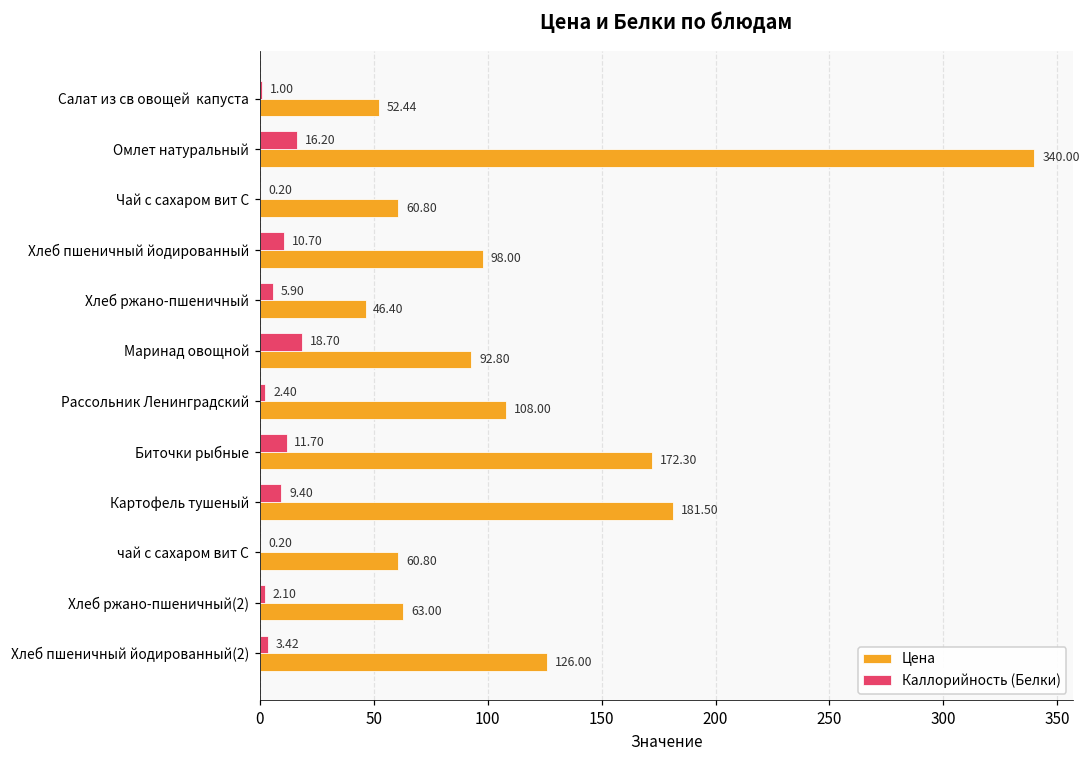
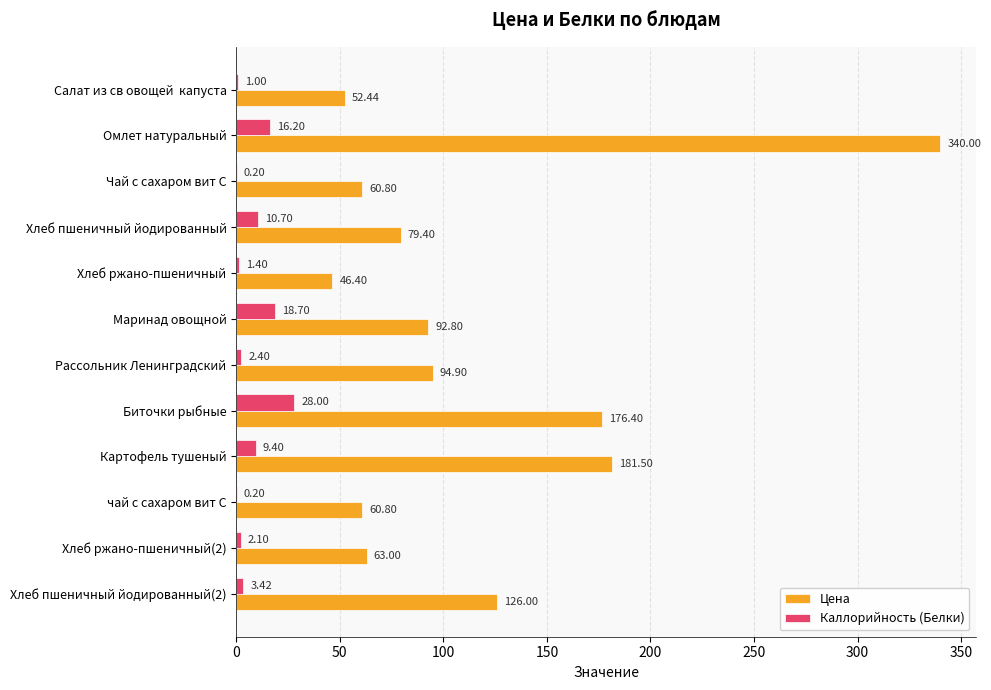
  {
    "Цена": {
      "Салат из св овощей капуста": 52.44,
      "Омлет натуральный": 340.00,
      "Чай с сахаром вит С": 60.80,
-     "Хлеб пшеничный йодированный": 98.00,
+     "Хлеб пшеничный йодированный": 79.40,
      "Хлеб ржано-пшеничный": 46.40,
      "Маринад овощной": 92.80,
-     "Рассольник Ленинградский": 108.00,
-     "Биточки рыбные": 172.30,
+     "Рассольник Ленинградский": 94.90,
+     "Биточки рыбные": 176.40,
      "Картофель тушеный": 181.50,
      "чай с сахаром вит С": 60.80,
      "Хлеб ржано-пшеничный(2)": 63.00,
      "Хлеб пшеничный йодированный(2)": 126.00
    },
    "Каллорийность (Белки)": {
      "Салат из св овощей капуста": 1.00,
      "Омлет натуральный": 16.20,
      "Чай с сахаром вит С": 0.20,
      "Хлеб пшеничный йодированный": 10.70,
-     "Хлеб ржано-пшеничный": 5.90,
+     "Хлеб ржано-пшеничный": 1.40,
      "Маринад овощной": 18.70,
      "Рассольник Ленинградский": 2.40,
-     "Биточки рыбные": 11.70,
+     "Биточки рыбные": 28.00,
      "Картофель тушеный": 9.40,
      "чай с сахаром вит С": 0.20,
      "Хлеб ржано-пшеничный(2)": 2.10,
      "Хлеб пшеничный йодированный(2)": 3.42
    }
  }
